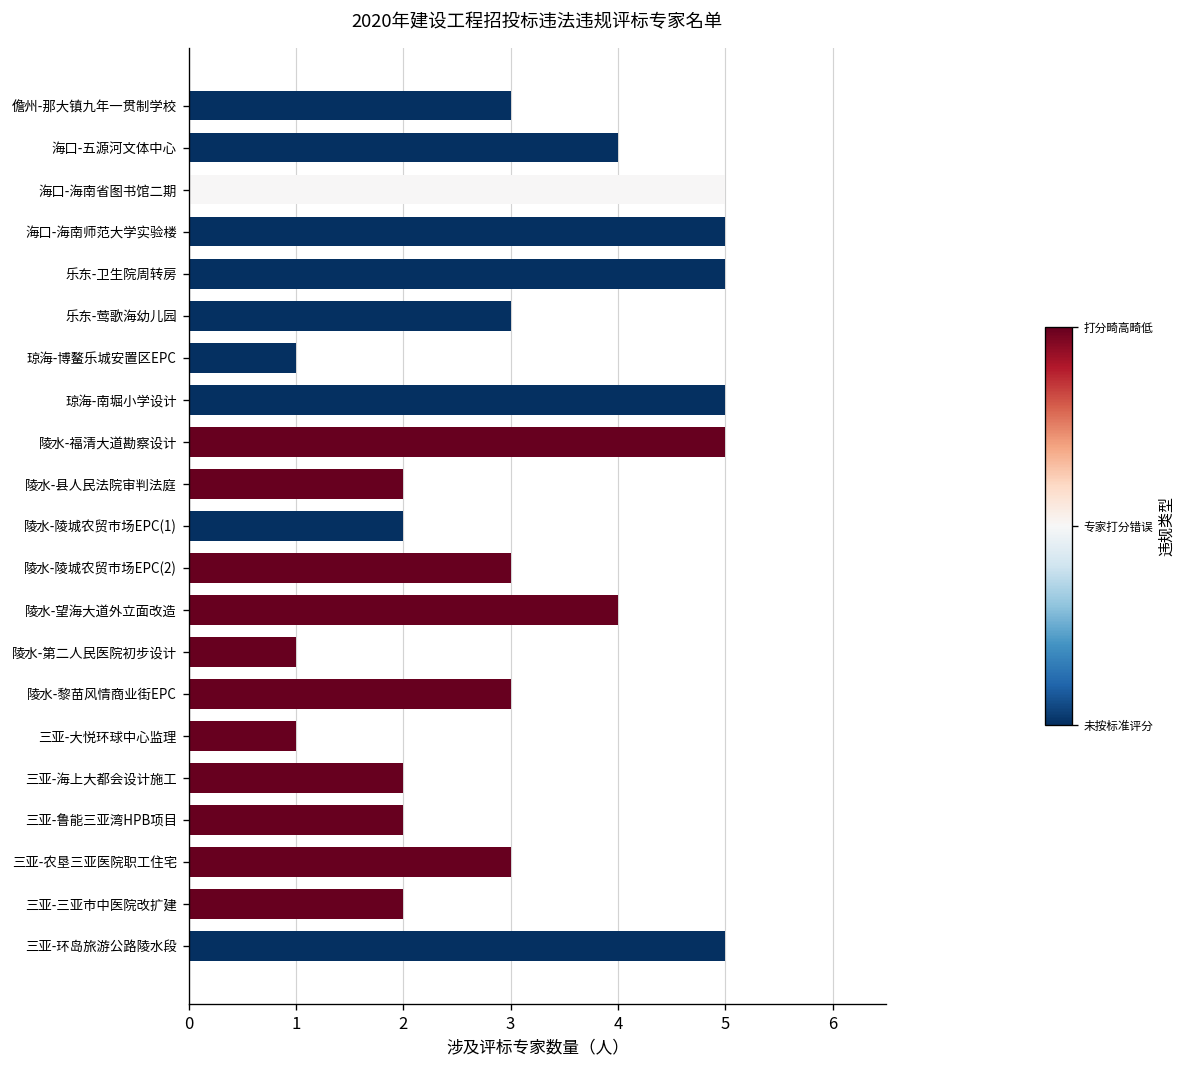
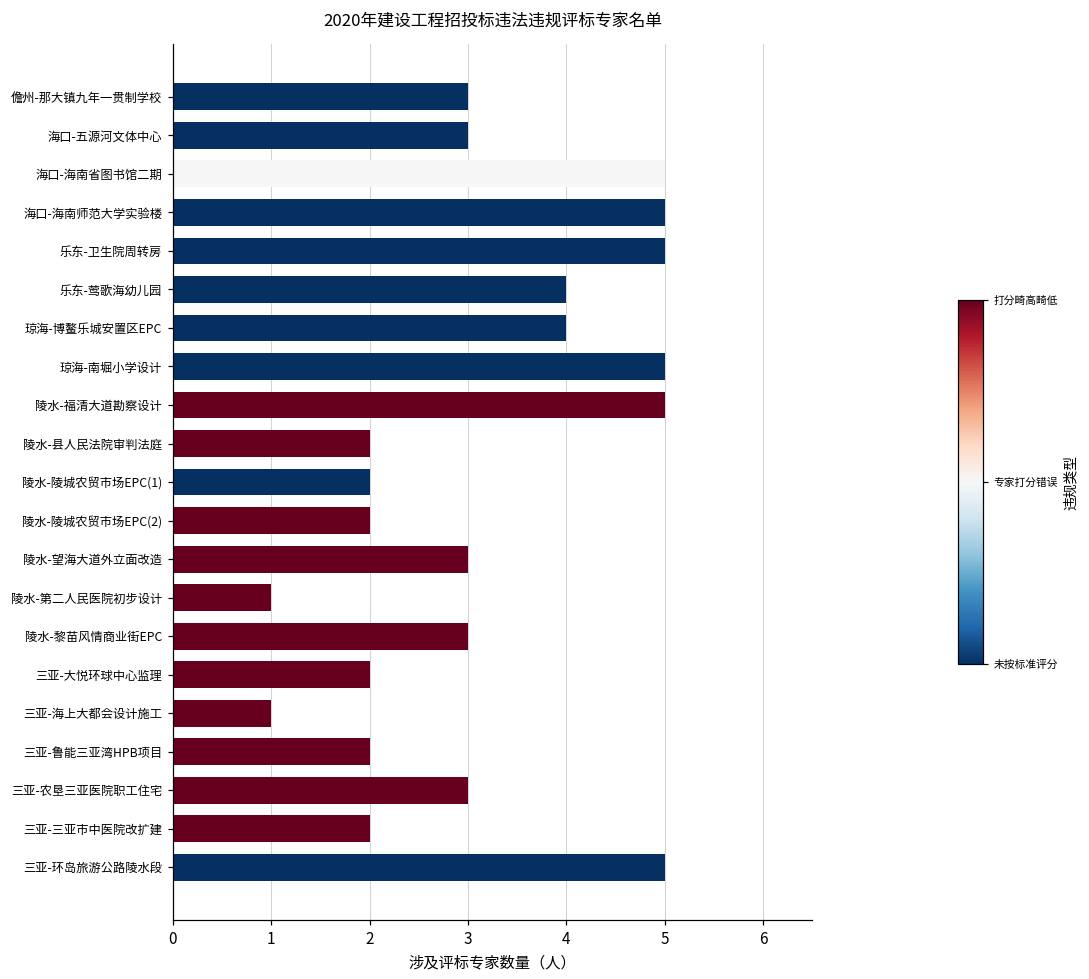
  {
    "儋州-那大镇九年一贯制学校": 3,
-   "海口-五源河文体中心": 4,
+   "海口-五源河文体中心": 3,
    "海口-海南省图书馆二期": 5,
    "海口-海南师范大学实验楼": 5,
    "乐东-卫生院周转房": 5,
-   "乐东-莺歌海幼儿园": 3,
-   "琼海-博鳌乐城安置区EPC": 1,
+   "乐东-莺歌海幼儿园": 4,
+   "琼海-博鳌乐城安置区EPC": 4,
    "琼海-南堀小学设计": 5,
    "陵水-福清大道勘察设计": 5,
    "陵水-县人民法院审判法庭": 2,
    "陵水-陵城农贸市场EPC(1)": 2,
-   "陵水-陵城农贸市场EPC(2)": 3,
-   "陵水-望海大道外立面改造": 4,
+   "陵水-陵城农贸市场EPC(2)": 2,
+   "陵水-望海大道外立面改造": 3,
    "陵水-第二人民医院初步设计": 1,
    "陵水-黎苗风情商业街EPC": 3,
-   "三亚-大悦环球中心监理": 1,
-   "三亚-海上大都会设计施工": 2,
+   "三亚-大悦环球中心监理": 2,
+   "三亚-海上大都会设计施工": 1,
    "三亚-鲁能三亚湾HPB项目": 2,
    "三亚-农垦三亚医院职工住宅": 3,
    "三亚-三亚市中医院改扩建": 2,
    "三亚-环岛旅游公路陵水段": 5
  }
